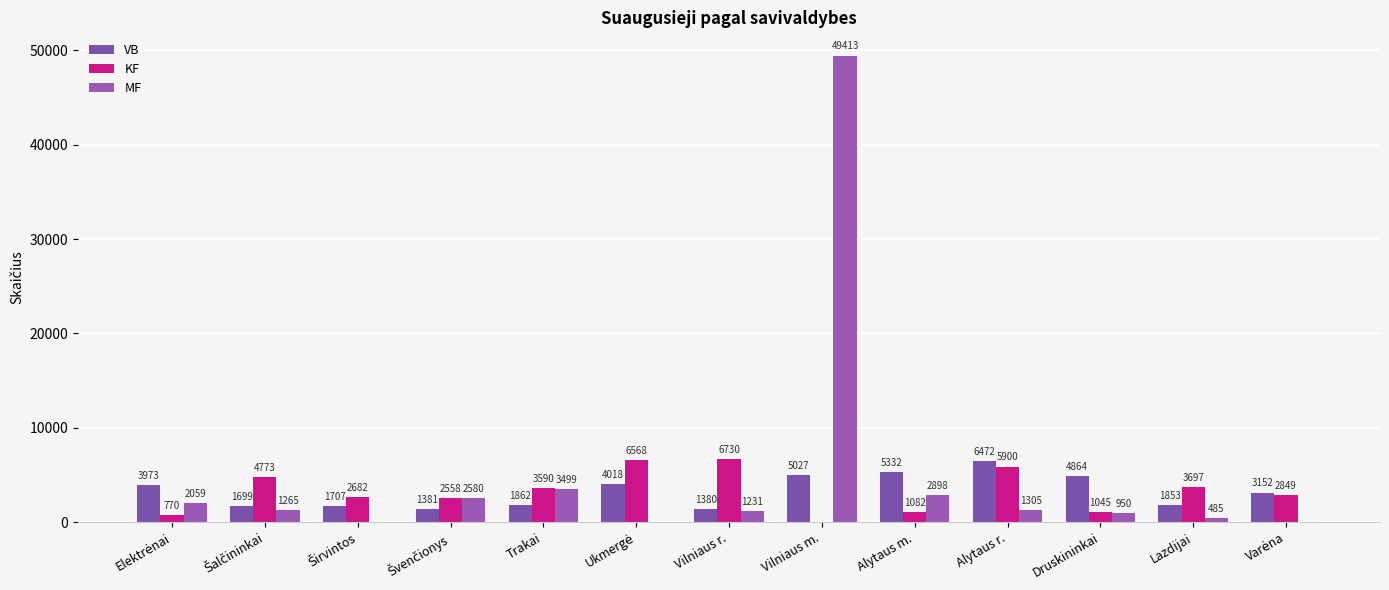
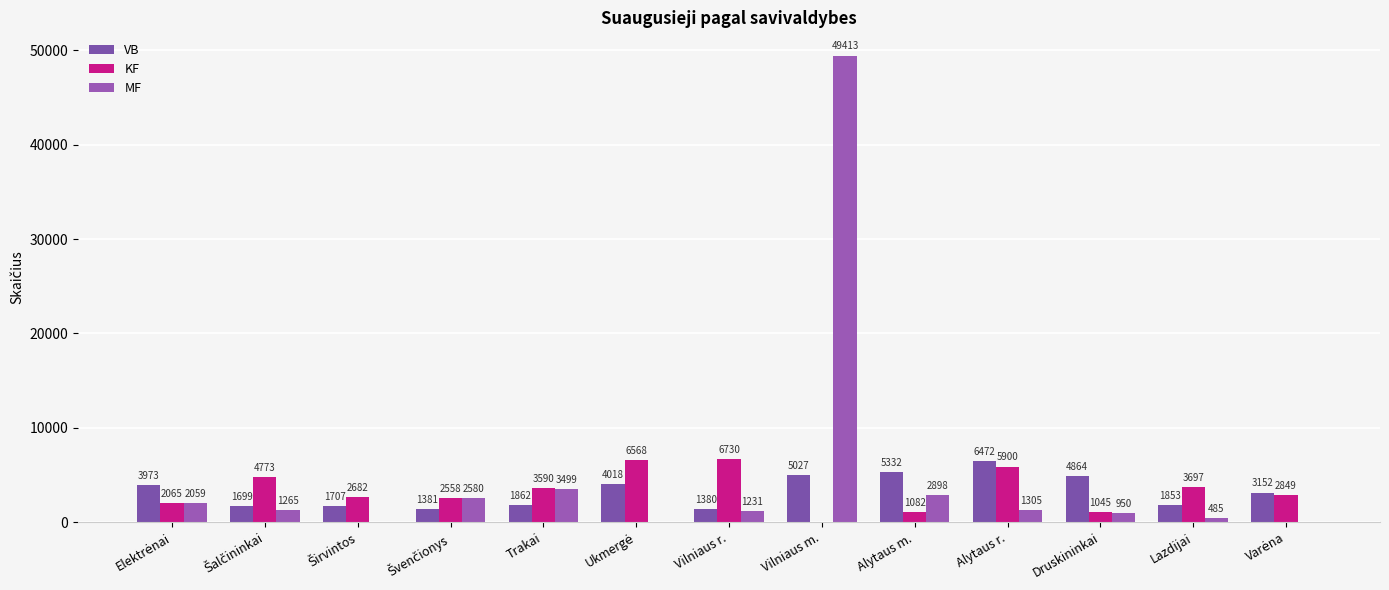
  {
    "KF": {
-     "Elektrėnai": 770,
+     "Elektrėnai": 2065,
      "Šalčininkai": 4773,
      "Širvintos": 2682,
      "Švenčionys": 2558,
      "Trakai": 3590,
      "Ukmergė": 6568,
      "Vilniaus r.": 6730,
      "Alytaus m.": 1082,
      "Alytaus r.": 5900,
      "Druskininkai": 1045,
      "Lazdijai": 3697,
      "Varėna": 2849
    }
  }
